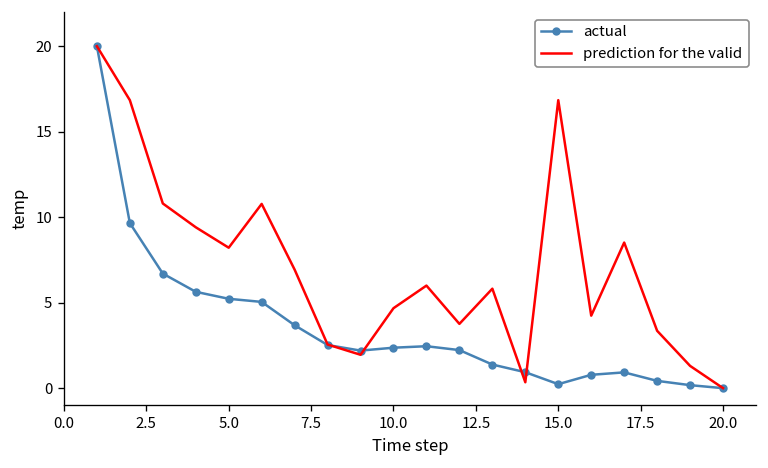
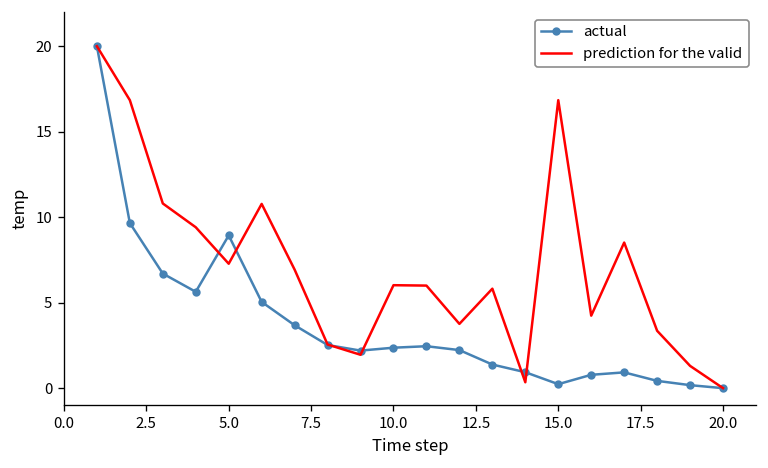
  {
    "actual": {
-     "5.0": 5.2,
+     "5.0": 8.9,
      "10.0": 2.4,
      "15.0": 0.2
    },
    "prediction for the valid": {
-     "5.0": 8.2,
-     "10.0": 4.7,
+     "5.0": 7.3,
+     "10.0": 6.0,
      "15.0": 16.8
    }
  }
